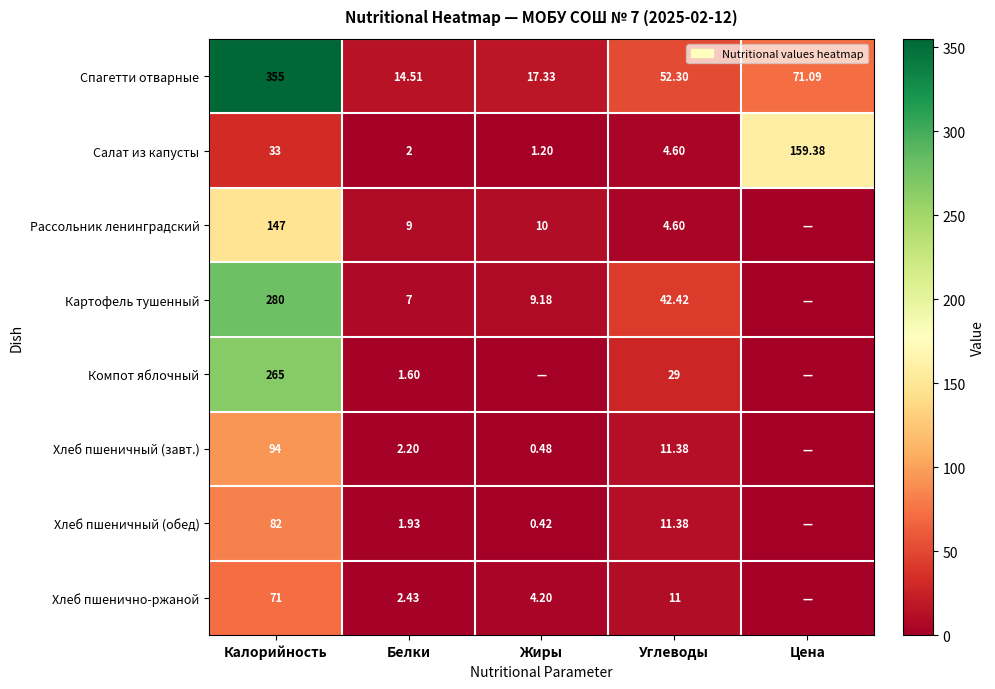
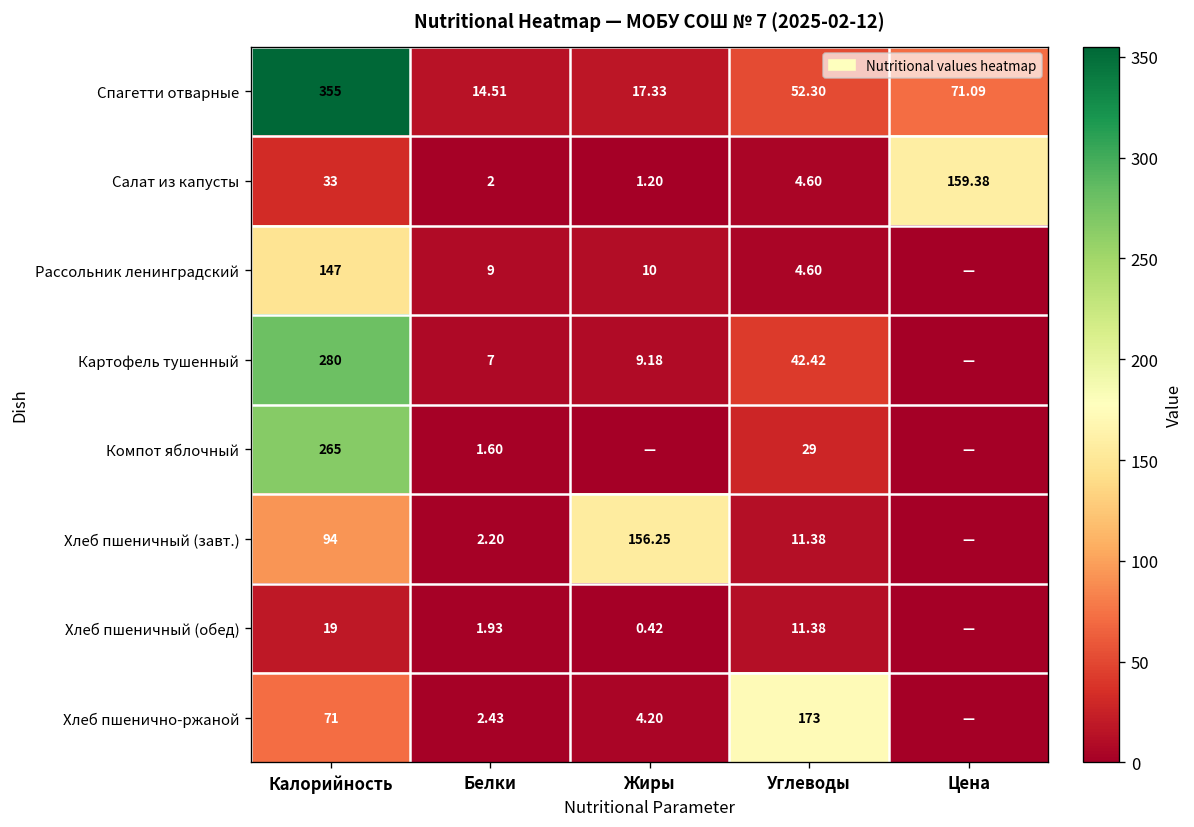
  {
    "Спагетти отварные": {
      "Калорийность": 355,
      "Белки": 14.51,
      "Жиры": 17.33,
      "Углеводы": 52.30,
      "Цена": 71.09
    },
    "Салат из капусты": {
      "Калорийность": 33,
      "Белки": 2,
      "Жиры": 1.20,
      "Углеводы": 4.60,
      "Цена": 159.38
    },
    "Рассольник ленинградский": {
      "Калорийность": 147,
      "Белки": 9,
      "Жиры": 10,
      "Углеводы": 4.60
    },
    "Картофель тушенный": {
      "Калорийность": 280,
      "Белки": 7,
      "Жиры": 9.18,
      "Углеводы": 42.42
    },
    "Компот яблочный": {
      "Калорийность": 265,
      "Белки": 1.60,
      "Углеводы": 29
    },
    "Хлеб пшеничный (завт.)": {
      "Калорийность": 94,
      "Белки": 2.20,
-     "Жиры": 0.48,
+     "Жиры": 156.25,
      "Углеводы": 11.38
    },
    "Хлеб пшеничный (обед)": {
-     "Калорийность": 82,
+     "Калорийность": 19,
      "Белки": 1.93,
      "Жиры": 0.42,
      "Углеводы": 11.38
    },
    "Хлеб пшенично-ржаной": {
      "Калорийность": 71,
      "Белки": 2.43,
      "Жиры": 4.20,
-     "Углеводы": 11
+     "Углеводы": 173
    }
  }
